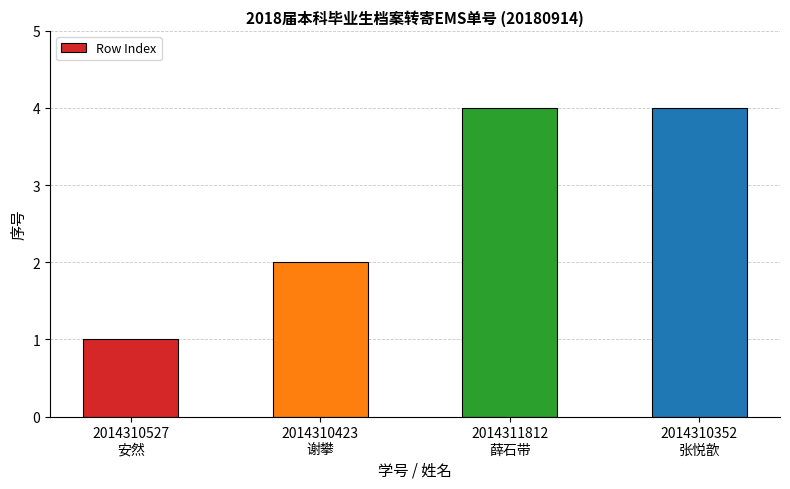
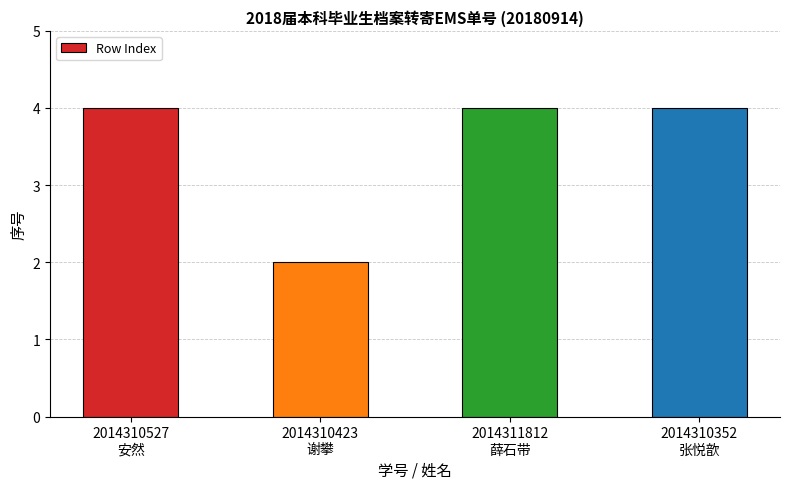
  {
-   "2014310527 安然": 1,
+   "2014310527 安然": 4,
    "2014310423 谢攀": 2,
    "2014311812 薛石带": 4,
    "2014310352 张悦歆": 4
  }
